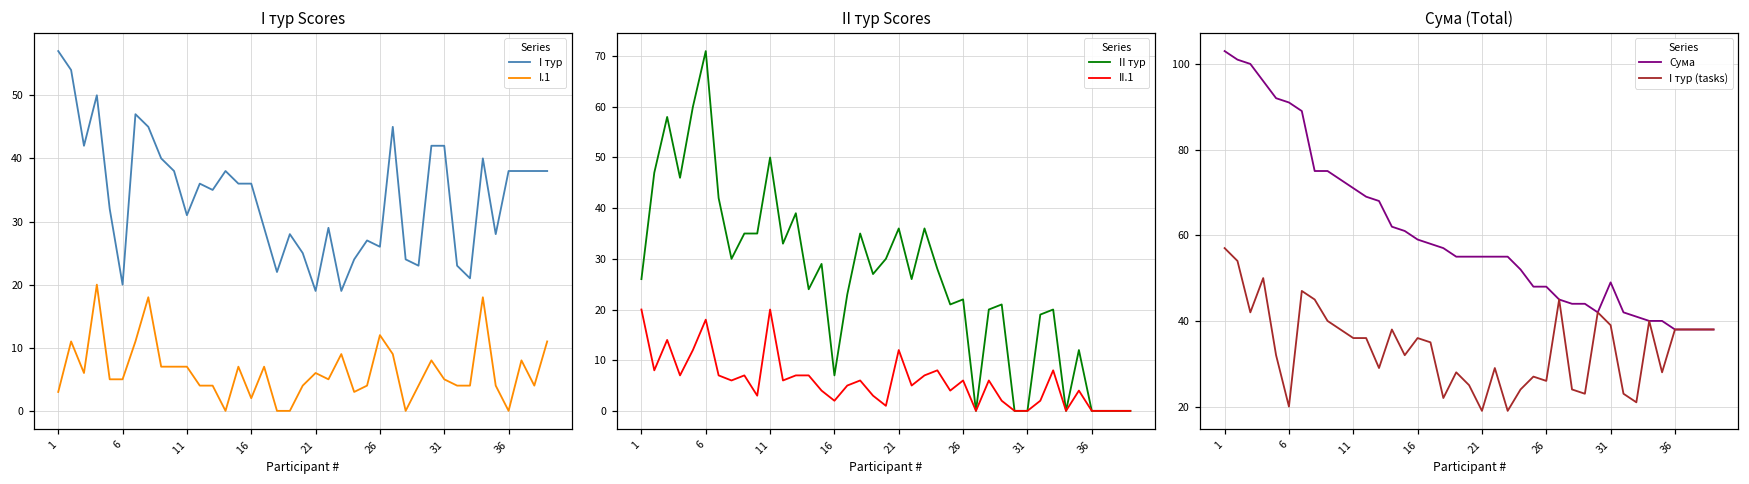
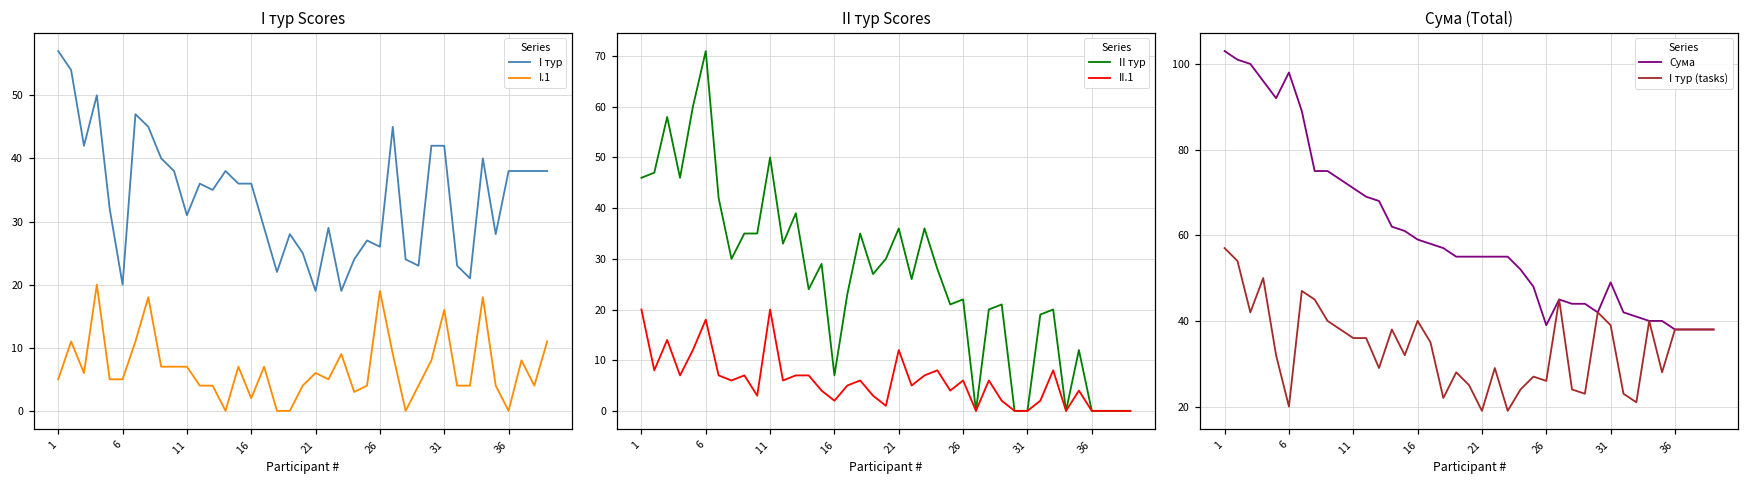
  {
    "I тур Scores": {
      "I тур": {
        "1": 57,
        "6": 20,
        "11": 31,
        "16": 36,
        "21": 19,
        "26": 26,
        "31": 42,
        "36": 38
      },
      "I.1": {
-       "1": 3,
+       "1": 5,
        "6": 5,
        "11": 7,
        "16": 2,
        "21": 6,
-       "26": 12,
-       "31": 5,
+       "26": 19,
+       "31": 16,
        "36": 0
      }
    },
    "II тур Scores": {
      "II тур": {
-       "1": 26,
+       "1": 46,
        "6": 71,
        "11": 50,
        "16": 7,
        "21": 36,
        "26": 22
      },
      "II.1": {
        "1": 20,
        "6": 18,
        "11": 20,
        "16": 2,
        "21": 12,
        "26": 6
      }
    },
    "Сума (Total)": {
      "Сума": {
        "1": 103,
-       "6": 91,
+       "6": 98,
        "11": 71,
        "16": 59,
        "21": 55,
-       "26": 48,
+       "26": 39,
        "31": 49
      },
      "I тур (tasks)": {
        "1": 57,
        "6": 20,
        "11": 36,
-       "16": 36,
+       "16": 40,
        "21": 19,
        "26": 26,
        "31": 39
      }
    }
  }
